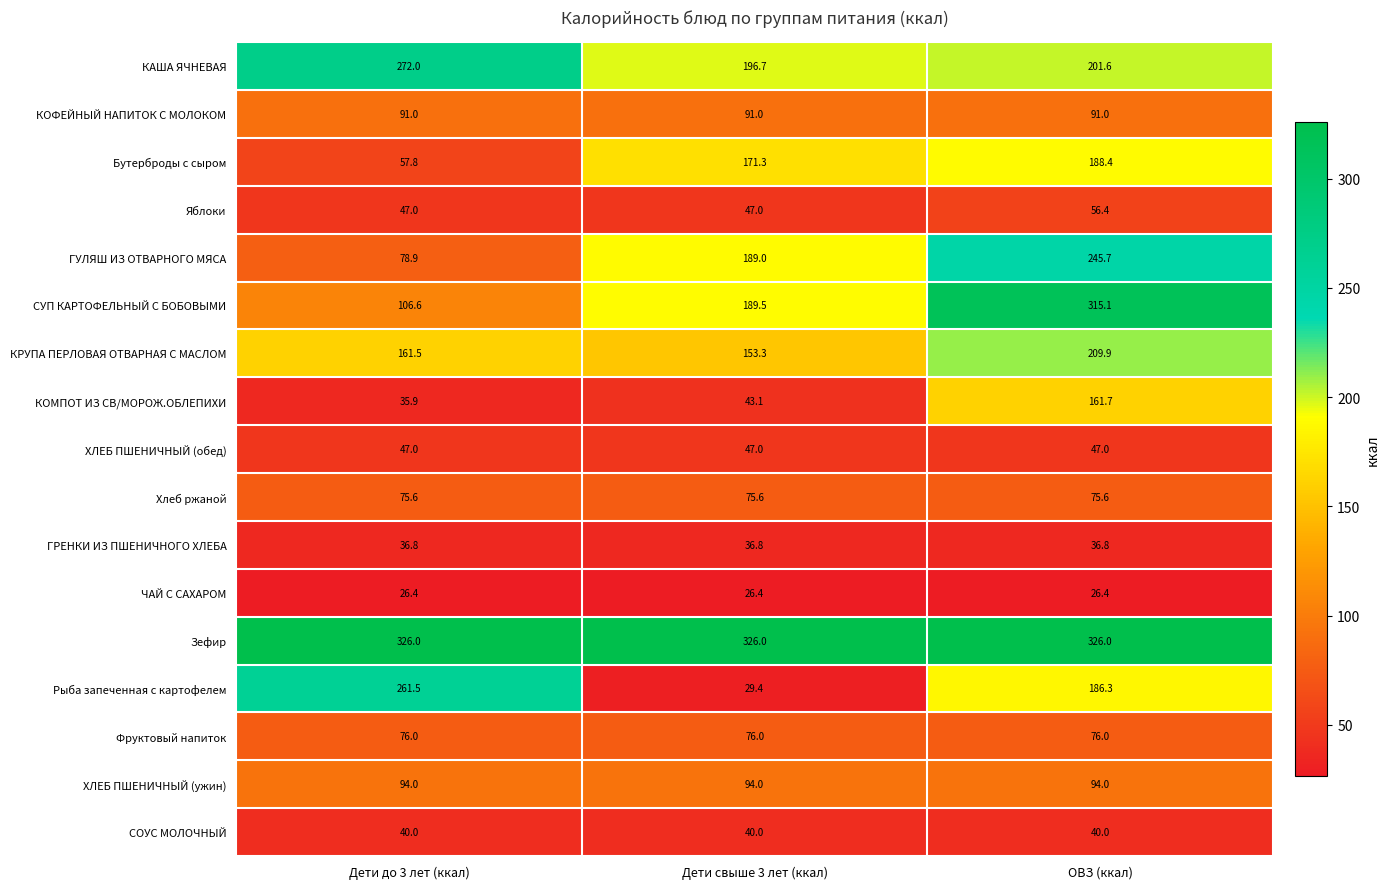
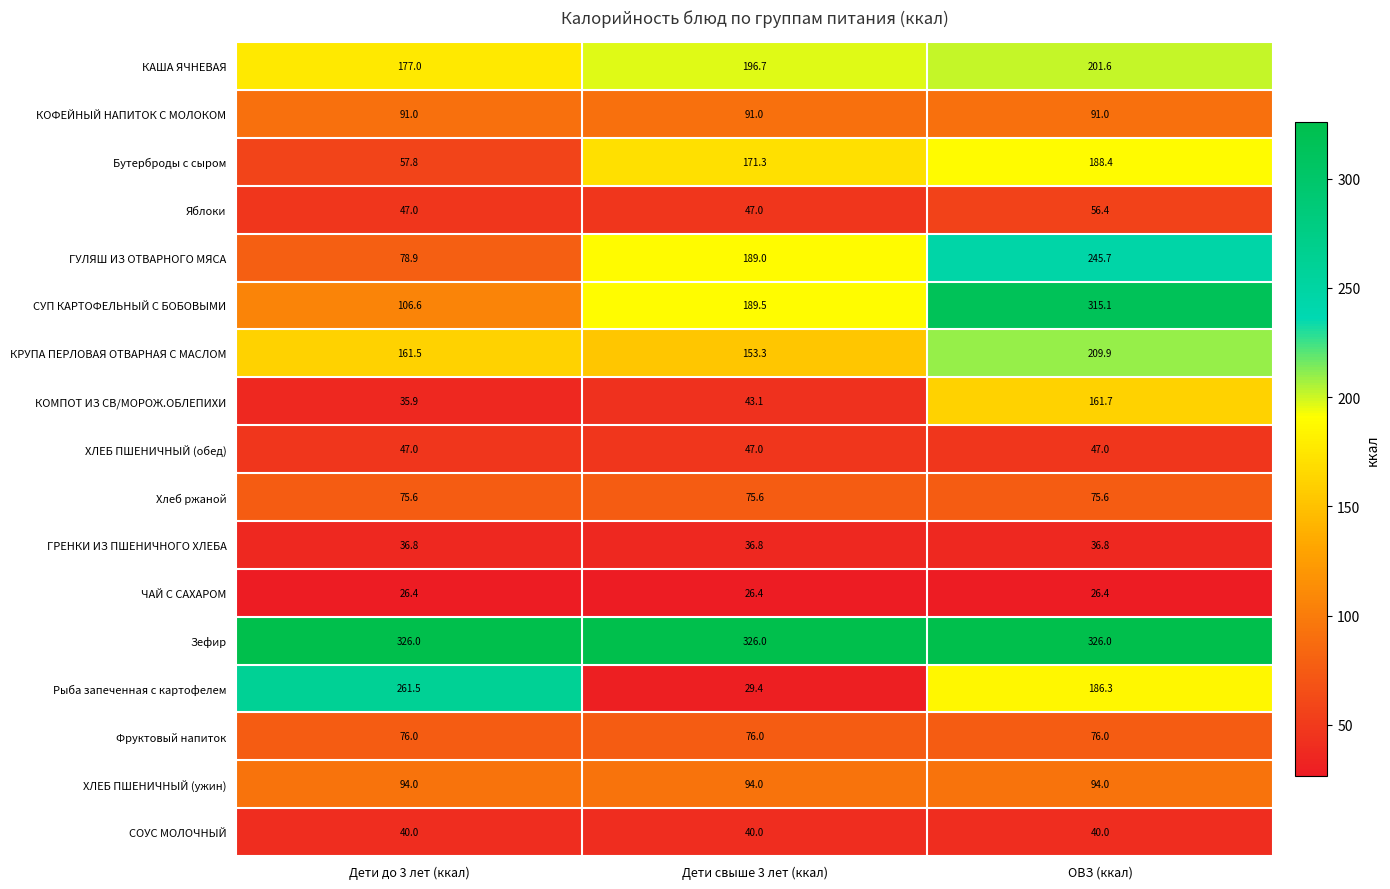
  {
    "КАША ЯЧНЕВАЯ": {
-     "Дети до 3 лет (ккал)": 272.0,
+     "Дети до 3 лет (ккал)": 177.0,
      "Дети свыше 3 лет (ккал)": 196.7,
      "ОВЗ (ккал)": 201.6
    },
    "КОФЕЙНЫЙ НАПИТОК С МОЛОКОМ": {
      "Дети до 3 лет (ккал)": 91.0,
      "Дети свыше 3 лет (ккал)": 91.0,
      "ОВЗ (ккал)": 91.0
    },
    "Бутерброды с сыром": {
      "Дети до 3 лет (ккал)": 57.8,
      "Дети свыше 3 лет (ккал)": 171.3,
      "ОВЗ (ккал)": 188.4
    },
    "Яблоки": {
      "Дети до 3 лет (ккал)": 47.0,
      "Дети свыше 3 лет (ккал)": 47.0,
      "ОВЗ (ккал)": 56.4
    },
    "ГУЛЯШ ИЗ ОТВАРНОГО МЯСА": {
      "Дети до 3 лет (ккал)": 78.9,
      "Дети свыше 3 лет (ккал)": 189.0,
      "ОВЗ (ккал)": 245.7
    },
    "СУП КАРТОФЕЛЬНЫЙ С БОБОВЫМИ": {
      "Дети до 3 лет (ккал)": 106.6,
      "Дети свыше 3 лет (ккал)": 189.5,
      "ОВЗ (ккал)": 315.1
    },
    "КРУПА ПЕРЛОВАЯ ОТВАРНАЯ С МАСЛОМ": {
      "Дети до 3 лет (ккал)": 161.5,
      "Дети свыше 3 лет (ккал)": 153.3,
      "ОВЗ (ккал)": 209.9
    },
    "КОМПОТ ИЗ СВ/МОРОЖ.ОБЛЕПИХИ": {
      "Дети до 3 лет (ккал)": 35.9,
      "Дети свыше 3 лет (ккал)": 43.1,
      "ОВЗ (ккал)": 161.7
    },
    "ХЛЕБ ПШЕНИЧНЫЙ (обед)": {
      "Дети до 3 лет (ккал)": 47.0,
      "Дети свыше 3 лет (ккал)": 47.0,
      "ОВЗ (ккал)": 47.0
    },
    "Хлеб ржаной": {
      "Дети до 3 лет (ккал)": 75.6,
      "Дети свыше 3 лет (ккал)": 75.6,
      "ОВЗ (ккал)": 75.6
    },
    "ГРЕНКИ ИЗ ПШЕНИЧНОГО ХЛЕБА": {
      "Дети до 3 лет (ккал)": 36.8,
      "Дети свыше 3 лет (ккал)": 36.8,
      "ОВЗ (ккал)": 36.8
    },
    "ЧАЙ С САХАРОМ": {
      "Дети до 3 лет (ккал)": 26.4,
      "Дети свыше 3 лет (ккал)": 26.4,
      "ОВЗ (ккал)": 26.4
    },
    "Зефир": {
      "Дети до 3 лет (ккал)": 326.0,
      "Дети свыше 3 лет (ккал)": 326.0,
      "ОВЗ (ккал)": 326.0
    },
    "Рыба запеченная с картофелем": {
      "Дети до 3 лет (ккал)": 261.5,
      "Дети свыше 3 лет (ккал)": 29.4,
      "ОВЗ (ккал)": 186.3
    },
    "Фруктовый напиток": {
      "Дети до 3 лет (ккал)": 76.0,
      "Дети свыше 3 лет (ккал)": 76.0,
      "ОВЗ (ккал)": 76.0
    },
    "ХЛЕБ ПШЕНИЧНЫЙ (ужин)": {
      "Дети до 3 лет (ккал)": 94.0,
      "Дети свыше 3 лет (ккал)": 94.0,
      "ОВЗ (ккал)": 94.0
    },
    "СОУС МОЛОЧНЫЙ": {
      "Дети до 3 лет (ккал)": 40.0,
      "Дети свыше 3 лет (ккал)": 40.0,
      "ОВЗ (ккал)": 40.0
    }
  }
